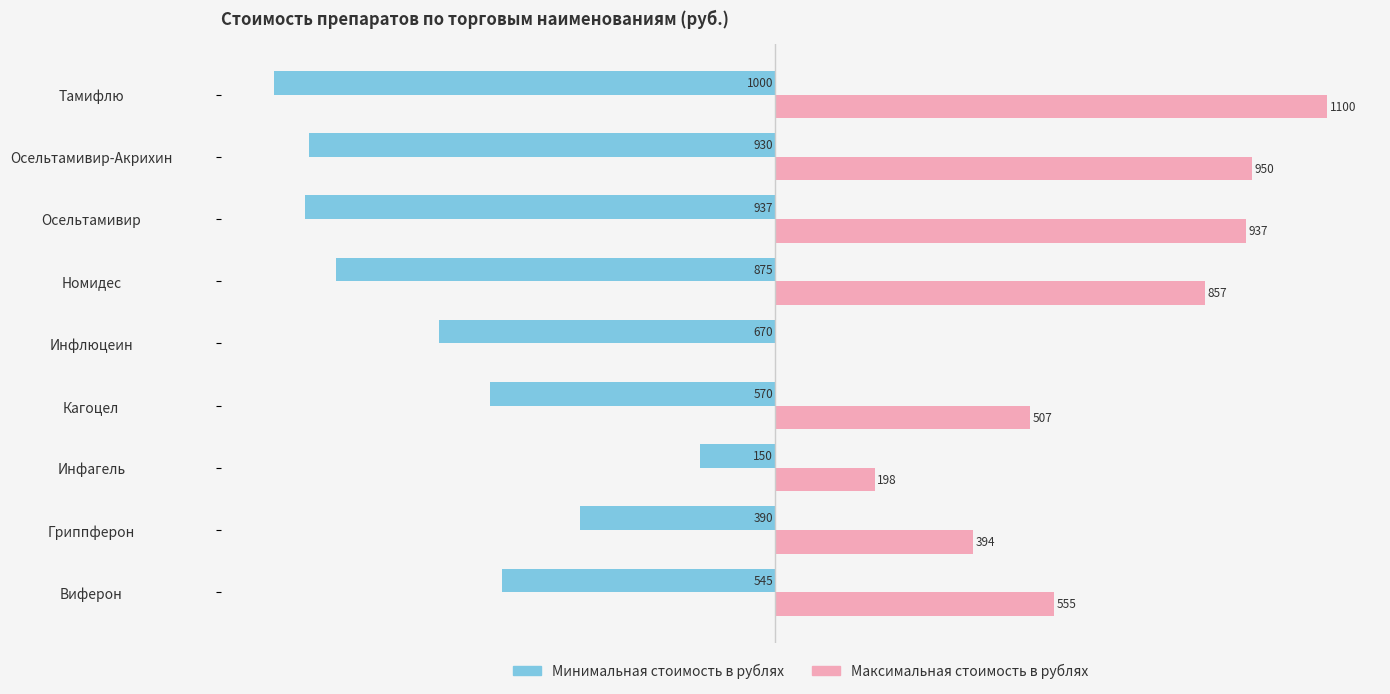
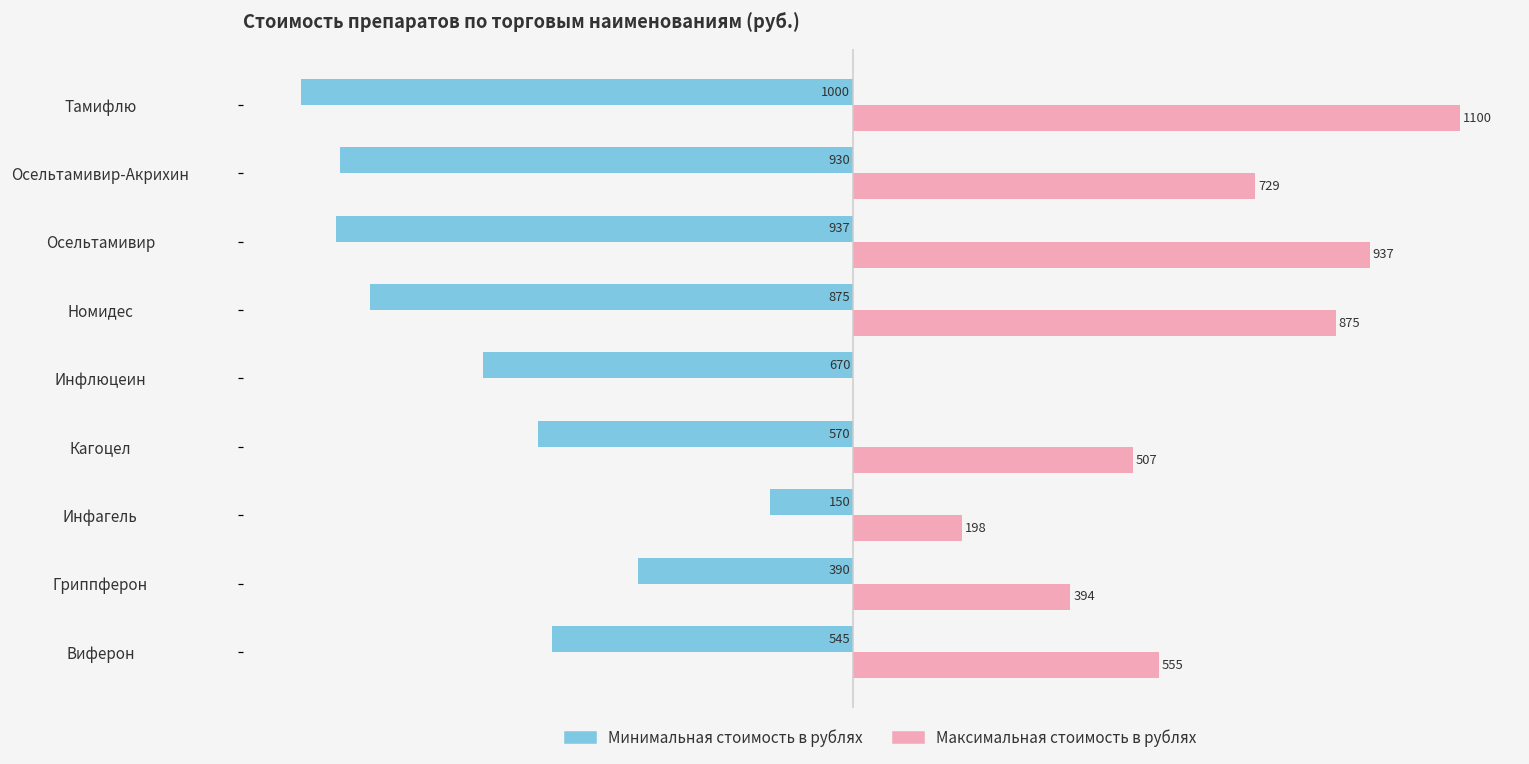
  {
    "Максимальная стоимость в рублях": {
      "Тамифлю": 1100,
-     "Осельтамивир-Акрихин": 950,
+     "Осельтамивир-Акрихин": 729,
      "Осельтамивир": 937,
-     "Номидес": 857,
+     "Номидес": 875,
      "Кагоцел": 507,
      "Инфагель": 198,
      "Гриппферон": 394,
      "Виферон": 555
    }
  }
